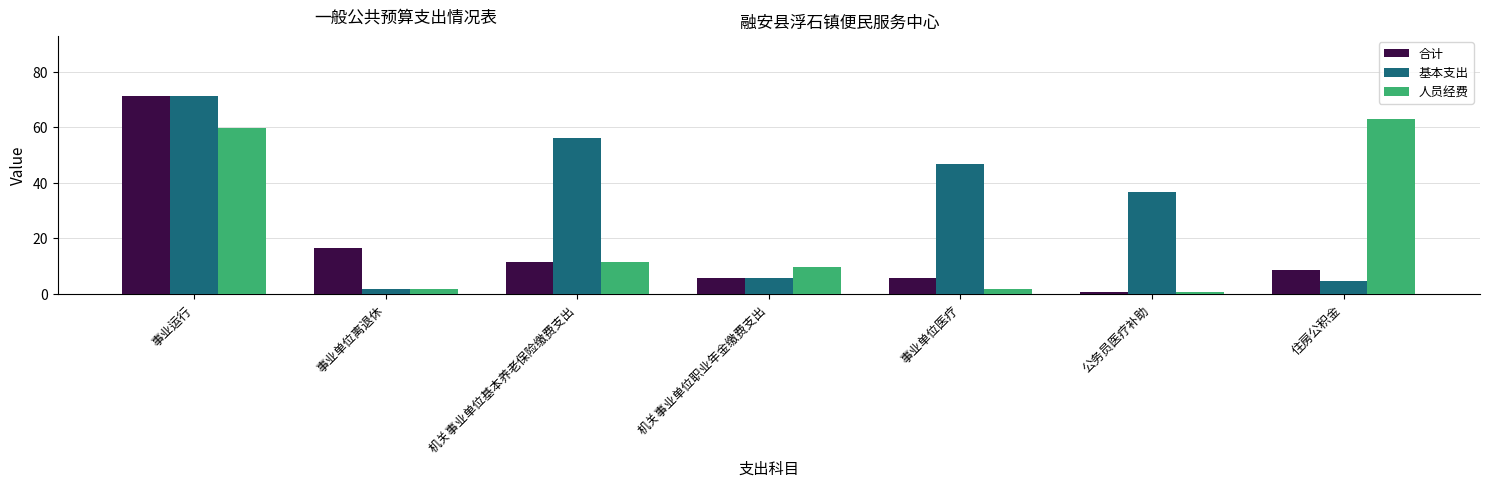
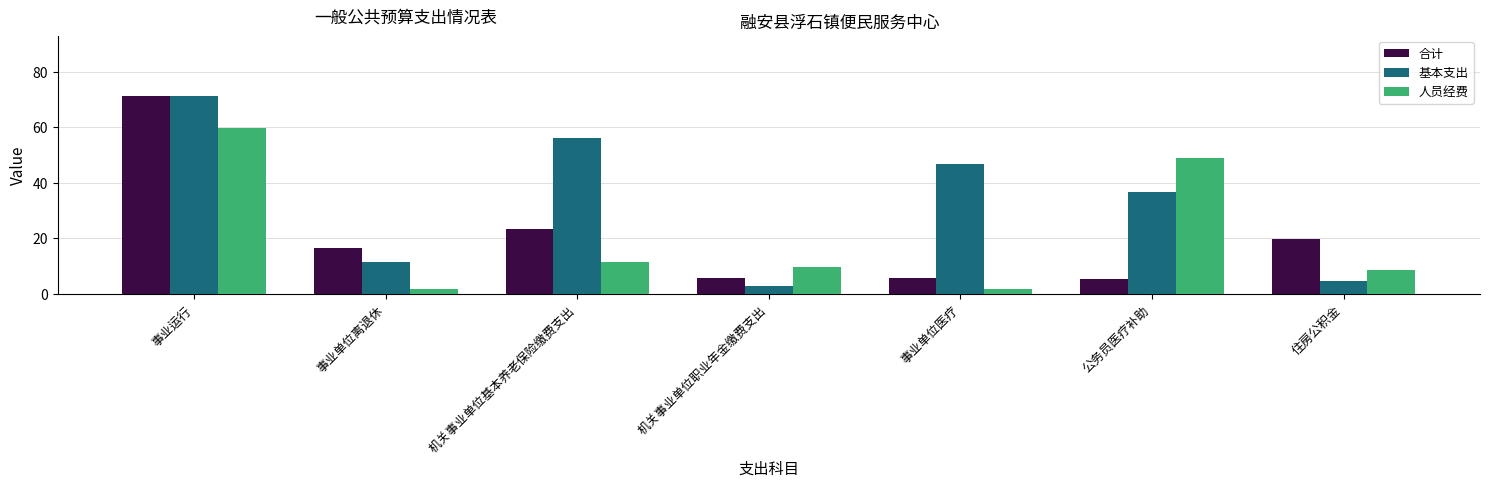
  {
    "合计": {
      "事业运行": 71,
      "事业单位离退休": 17,
-     "机关事业单位基本养老保险缴费支出": 12,
+     "机关事业单位基本养老保险缴费支出": 23,
      "机关事业单位职业年金缴费支出": 6,
      "事业单位医疗": 6,
-     "公务员医疗补助": 1,
-     "住房公积金": 9
+     "公务员医疗补助": 5,
+     "住房公积金": 20
    },
    "基本支出": {
      "事业运行": 71,
-     "事业单位离退休": 2,
+     "事业单位离退休": 12,
      "机关事业单位基本养老保险缴费支出": 56,
-     "机关事业单位职业年金缴费支出": 6,
+     "机关事业单位职业年金缴费支出": 3,
      "事业单位医疗": 47,
      "公务员医疗补助": 37,
      "住房公积金": 5
    },
    "人员经费": {
      "事业运行": 60,
      "事业单位离退休": 2,
      "机关事业单位基本养老保险缴费支出": 12,
      "机关事业单位职业年金缴费支出": 10,
      "事业单位医疗": 2,
-     "公务员医疗补助": 1,
-     "住房公积金": 63
+     "公务员医疗补助": 49,
+     "住房公积金": 9
    }
  }
